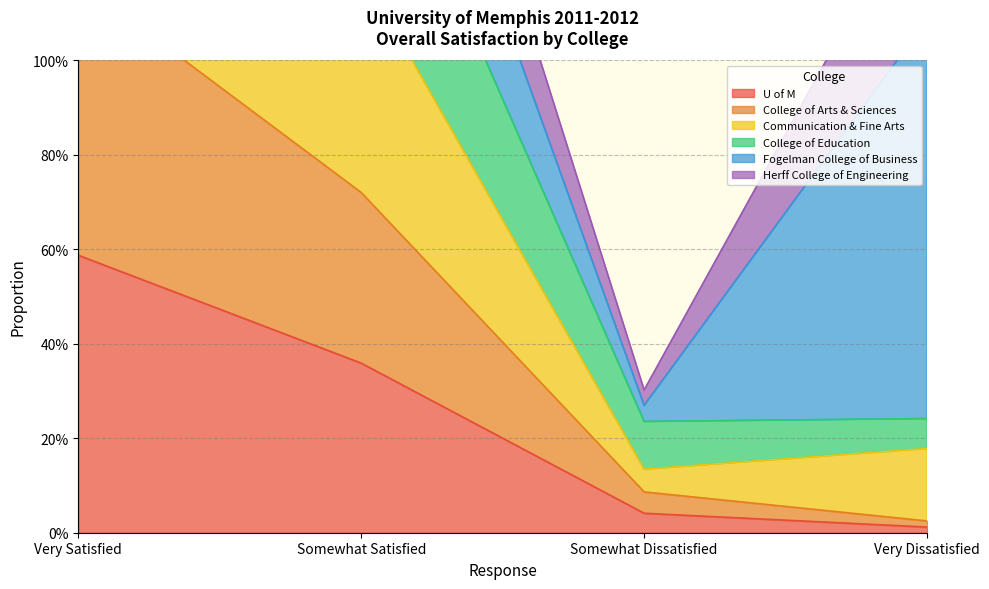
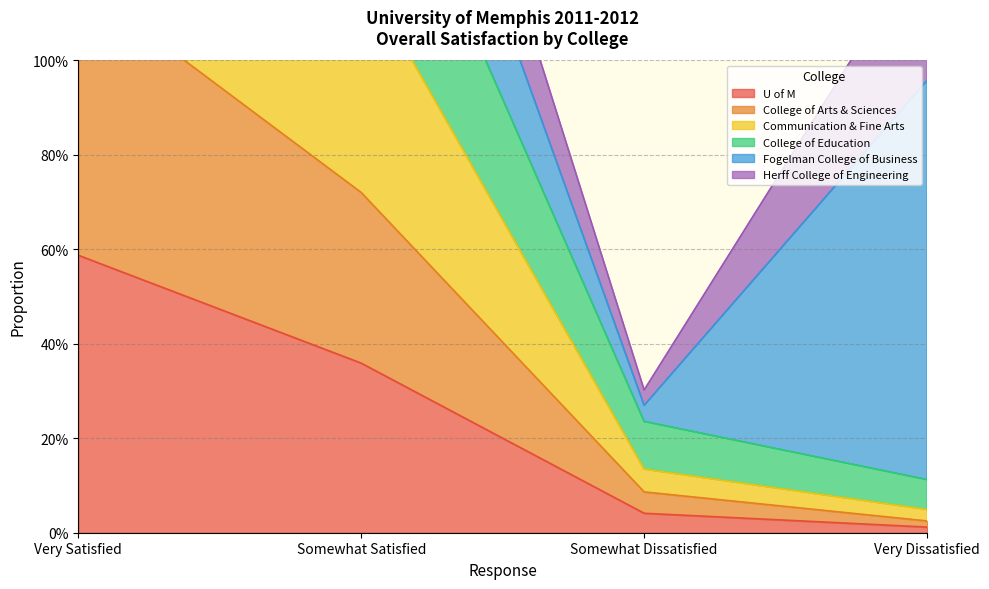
  {
    "Communication & Fine Arts": {
      "Somewhat Dissatisfied": "5%",
-     "Very Dissatisfied": "15%"
+     "Very Dissatisfied": "2%"
    },
    "College of Education": {
      "Somewhat Dissatisfied": "10%",
      "Very Dissatisfied": "6%"
    },
    "Fogelman College of Business": {
      "Somewhat Dissatisfied": "3%"
    },
    "Herff College of Engineering": {
      "Somewhat Dissatisfied": "3%"
    }
  }
